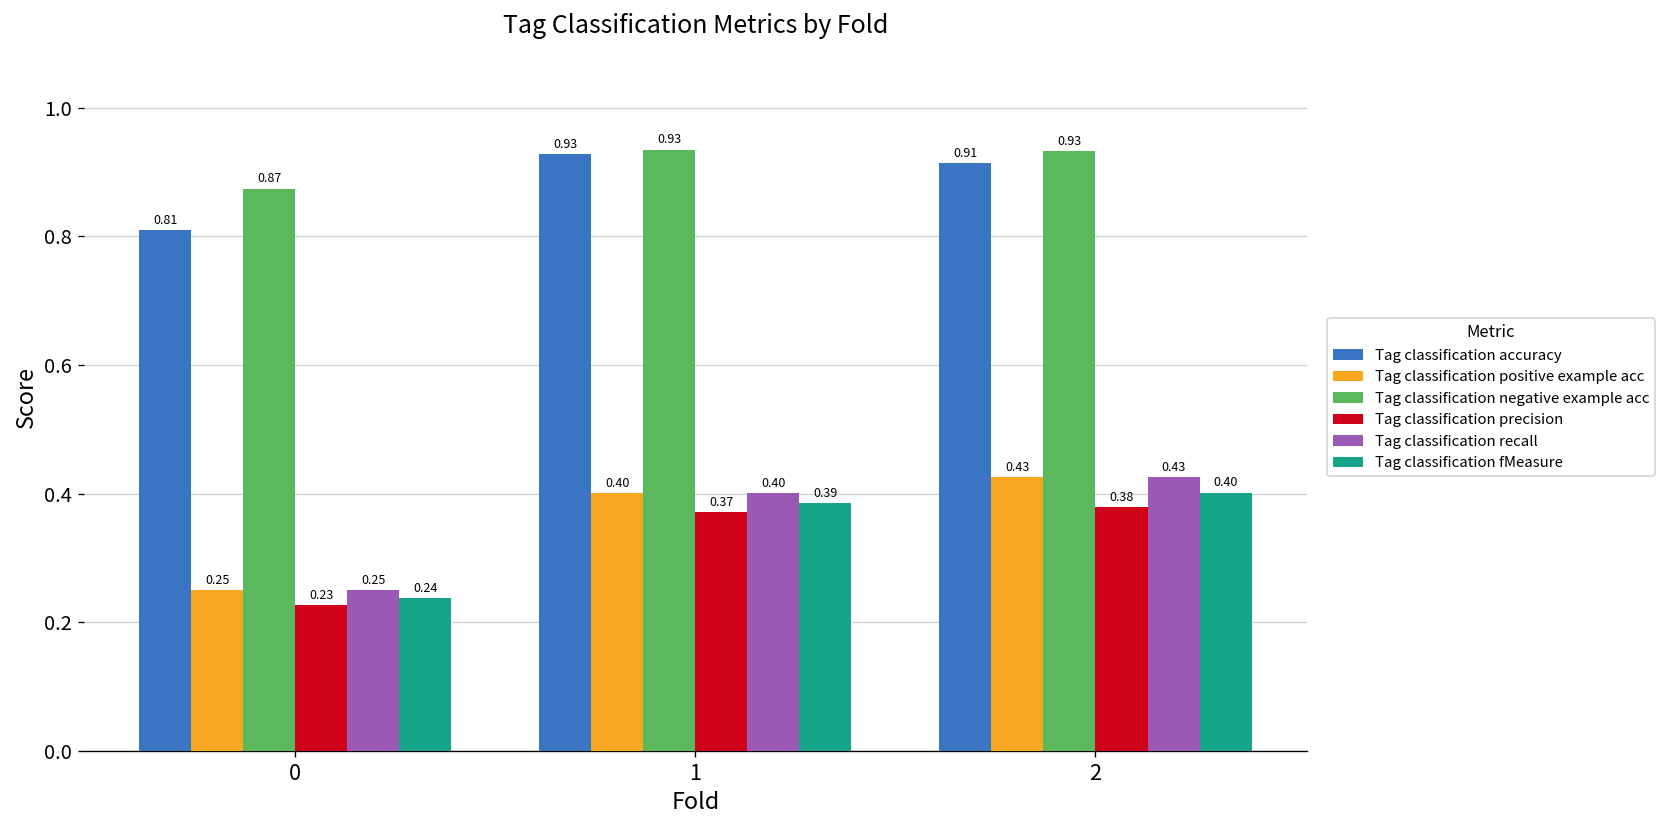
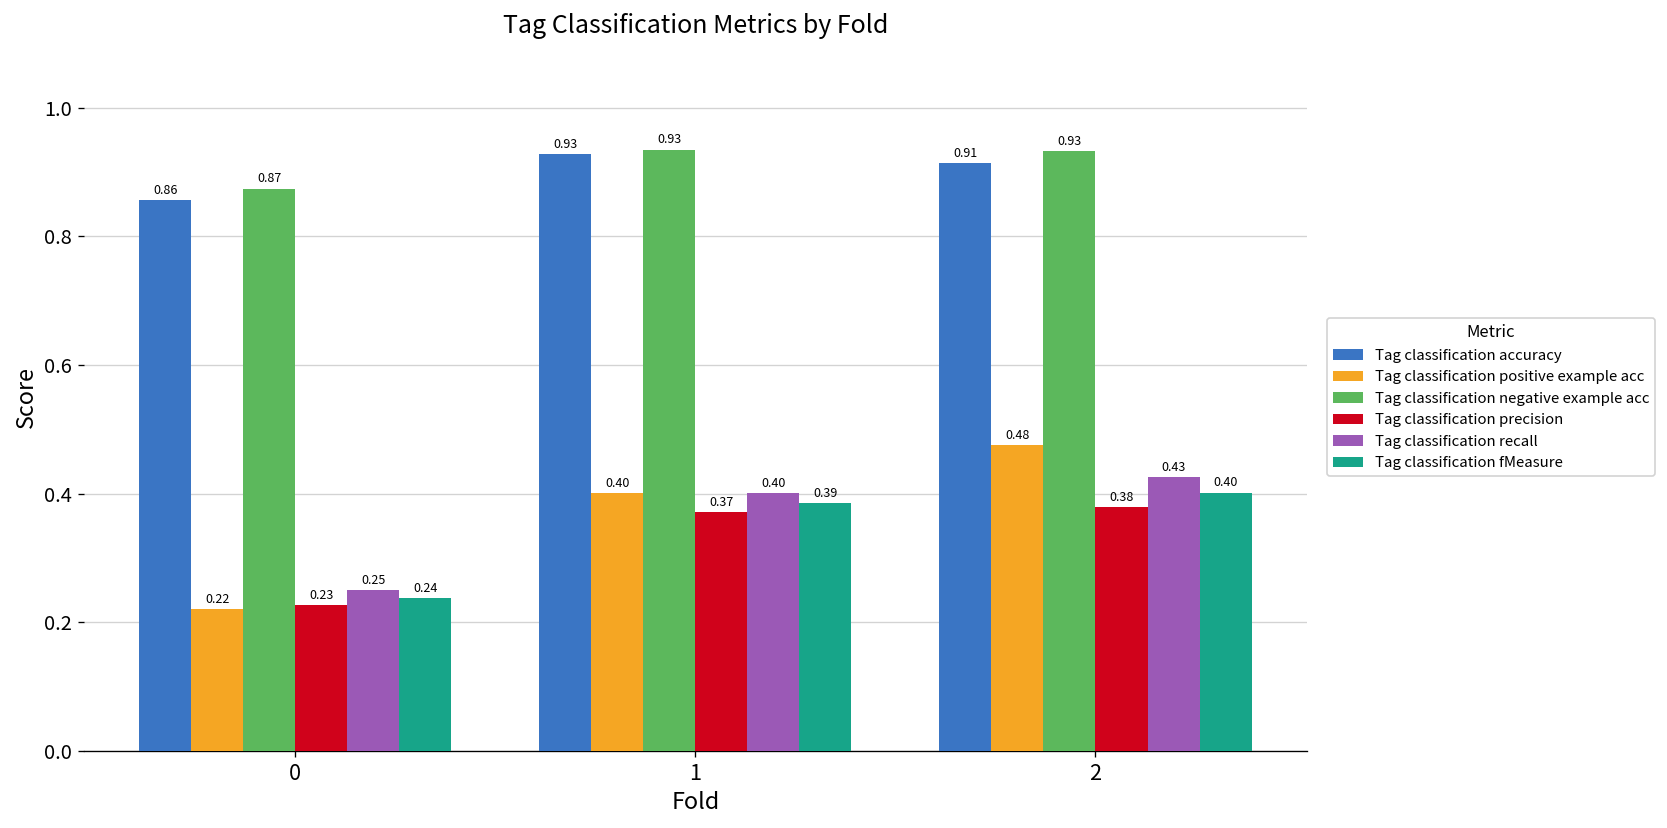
  {
    "Tag classification accuracy": {
-     "0": 0.81,
+     "0": 0.86,
      "1": 0.93,
      "2": 0.91
    },
    "Tag classification positive example acc": {
-     "0": 0.25,
+     "0": 0.22,
      "1": 0.40,
-     "2": 0.43
+     "2": 0.48
    },
    "Tag classification negative example acc": {
      "0": 0.87,
      "1": 0.93,
      "2": 0.93
    },
    "Tag classification precision": {
      "0": 0.23,
      "1": 0.37,
      "2": 0.38
    },
    "Tag classification recall": {
      "0": 0.25,
      "1": 0.40,
      "2": 0.43
    },
    "Tag classification fMeasure": {
      "0": 0.24,
      "1": 0.39,
      "2": 0.40
    }
  }
